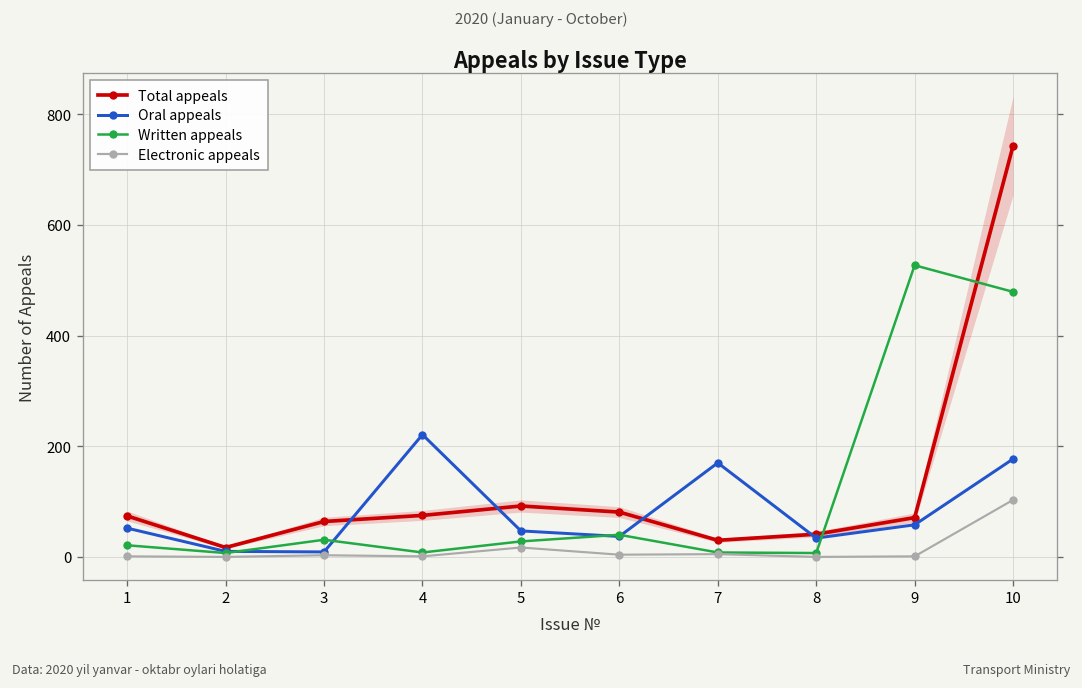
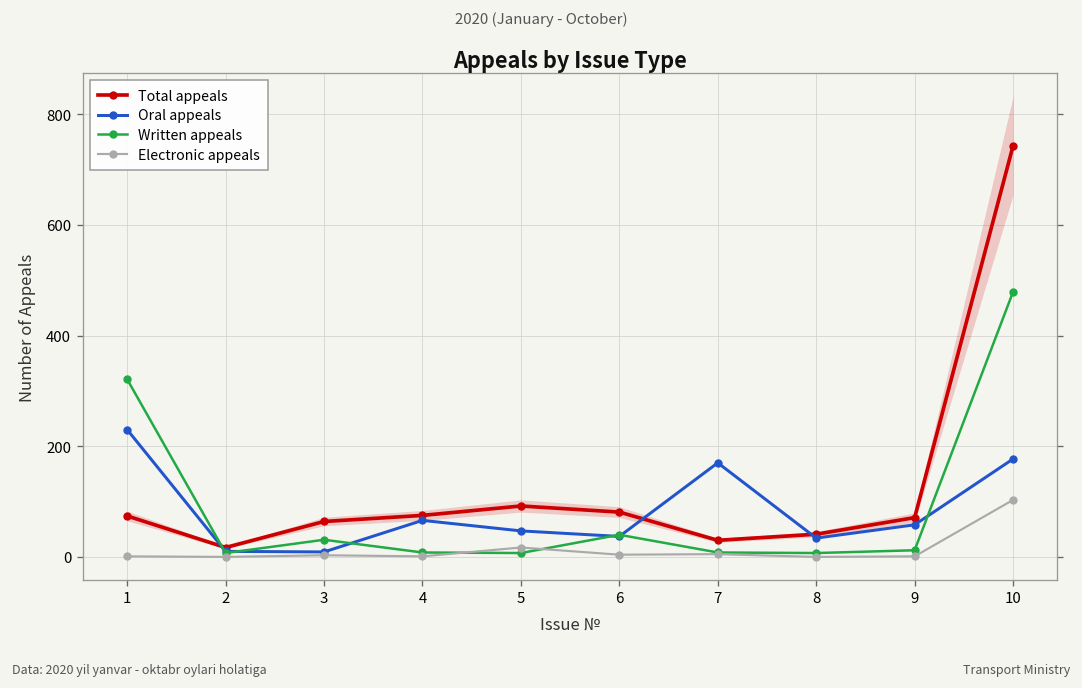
  {
    "Oral appeals": {
-     "1": 50,
+     "1": 230,
      "3": 10,
-     "4": 220,
+     "4": 70,
      "5": 50,
      "7": 170,
      "8": 30,
      "9": 60,
      "10": 180
    },
    "Written appeals": {
-     "1": 20,
+     "1": 320,
      "3": 30,
      "4": 10,
-     "5": 30,
+     "5": 10,
      "8": 10,
-     "9": 530,
+     "9": 10,
      "10": 480
    },
    "Electronic appeals": {
      "1": 0,
      "2": 0,
      "3": 0,
      "4": 0,
      "5": 20,
      "6": 0,
      "8": 0,
      "9": 0,
      "10": 100
    }
  }
